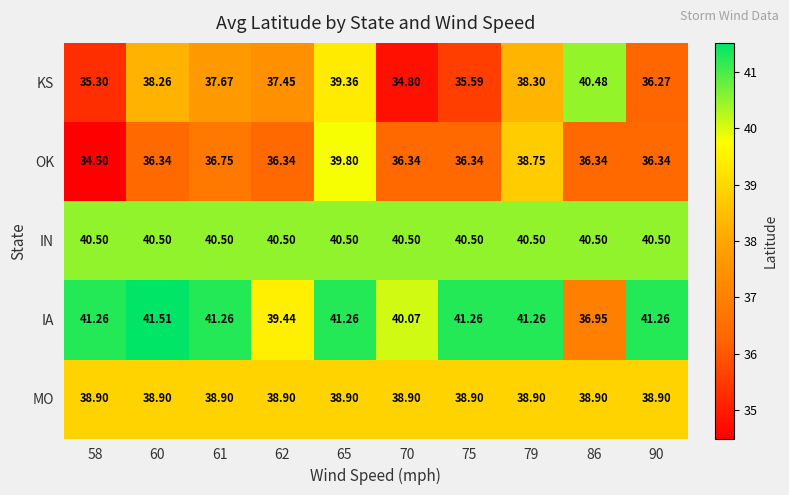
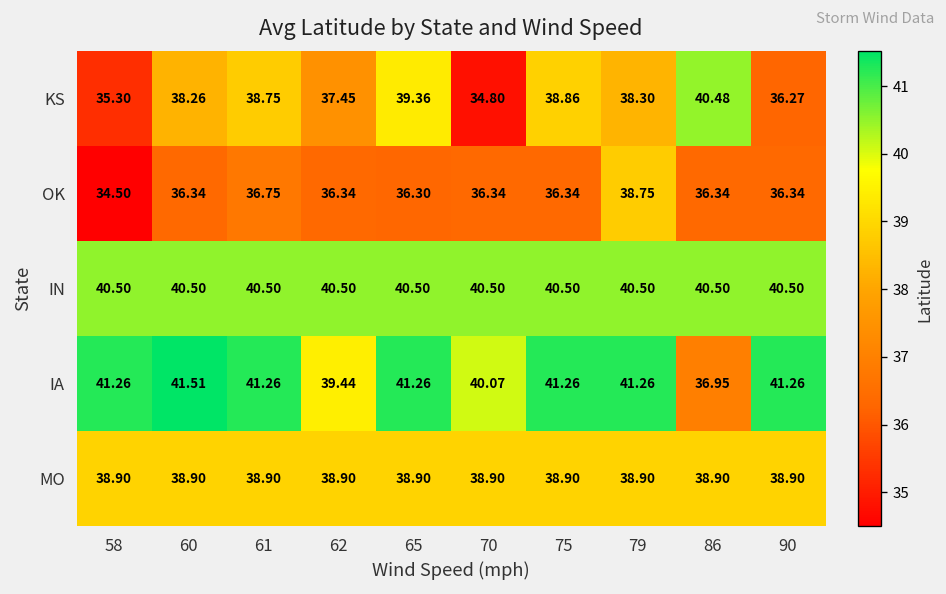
  {
    "KS": {
      "58": 35.30,
      "60": 38.26,
-     "61": 37.67,
+     "61": 38.75,
      "62": 37.45,
      "65": 39.36,
      "70": 34.80,
-     "75": 35.59,
+     "75": 38.86,
      "79": 38.30,
      "86": 40.48,
      "90": 36.27
    },
    "OK": {
      "58": 34.50,
      "60": 36.34,
      "61": 36.75,
      "62": 36.34,
-     "65": 39.80,
+     "65": 36.30,
      "70": 36.34,
      "75": 36.34,
      "79": 38.75,
      "86": 36.34,
      "90": 36.34
    },
    "IN": {
      "58": 40.50,
      "60": 40.50,
      "61": 40.50,
      "62": 40.50,
      "65": 40.50,
      "70": 40.50,
      "75": 40.50,
      "79": 40.50,
      "86": 40.50,
      "90": 40.50
    },
    "IA": {
      "58": 41.26,
      "60": 41.51,
      "61": 41.26,
      "62": 39.44,
      "65": 41.26,
      "70": 40.07,
      "75": 41.26,
      "79": 41.26,
      "86": 36.95,
      "90": 41.26
    },
    "MO": {
      "58": 38.90,
      "60": 38.90,
      "61": 38.90,
      "62": 38.90,
      "65": 38.90,
      "70": 38.90,
      "75": 38.90,
      "79": 38.90,
      "86": 38.90,
      "90": 38.90
    }
  }
